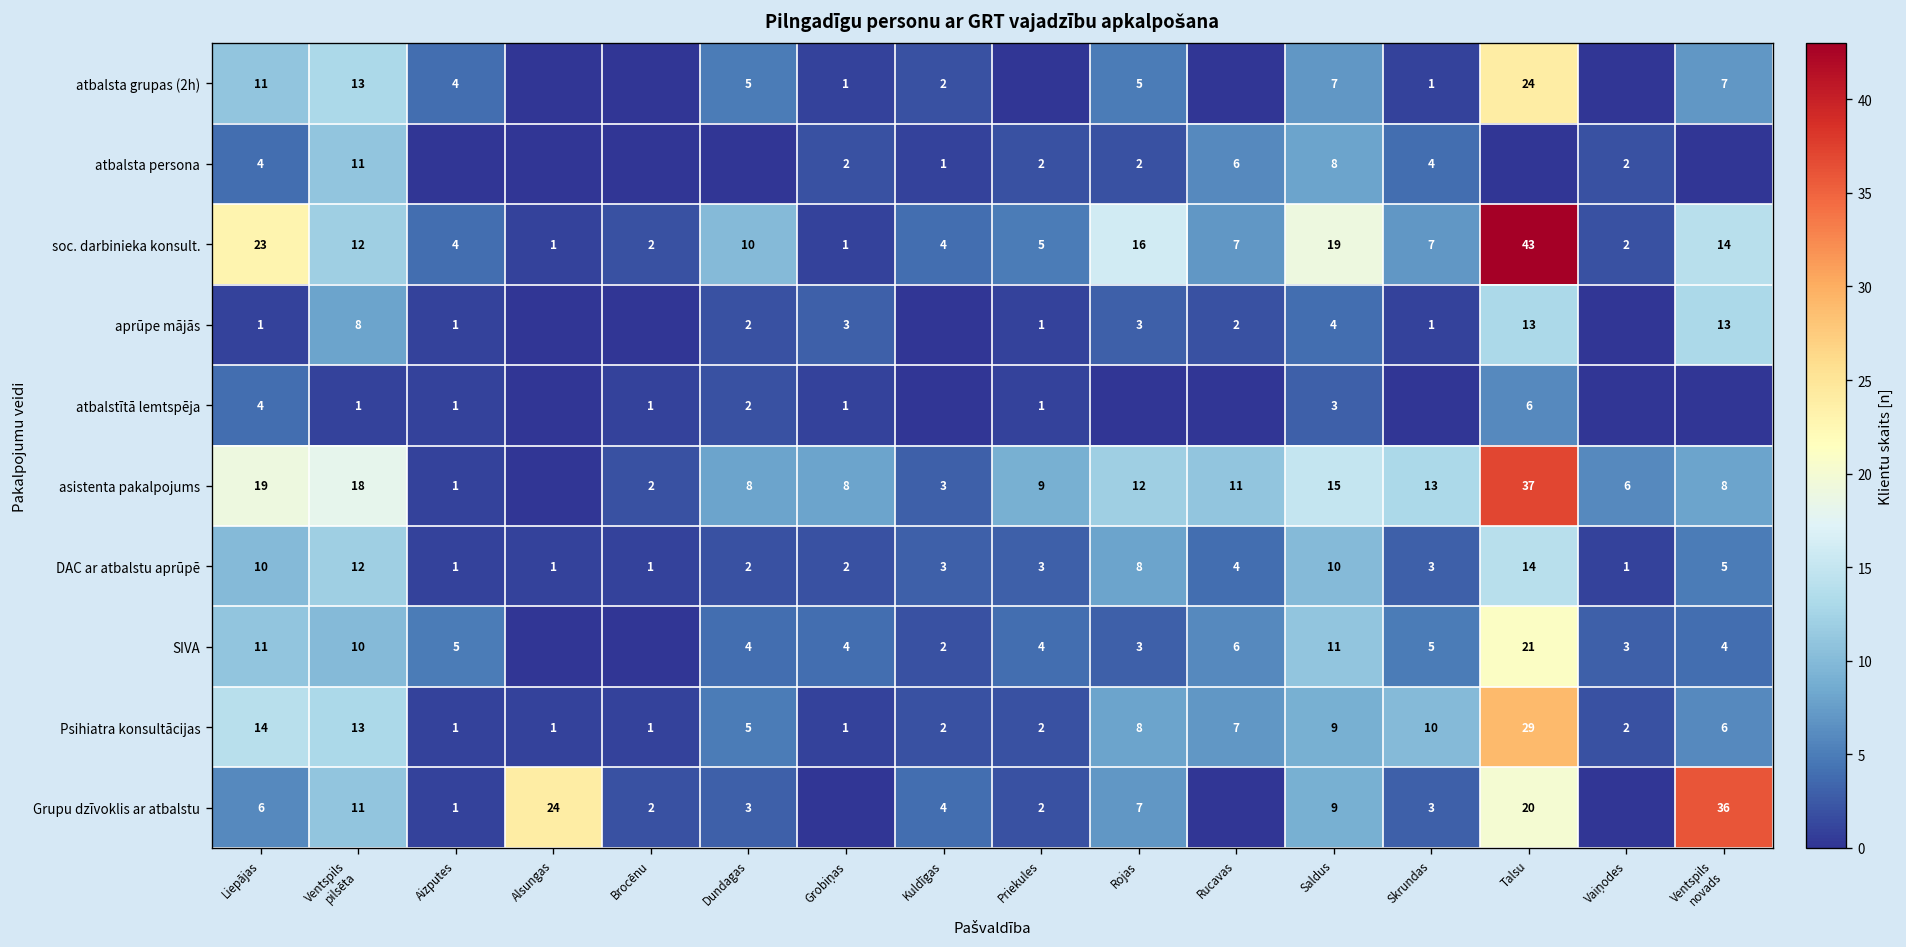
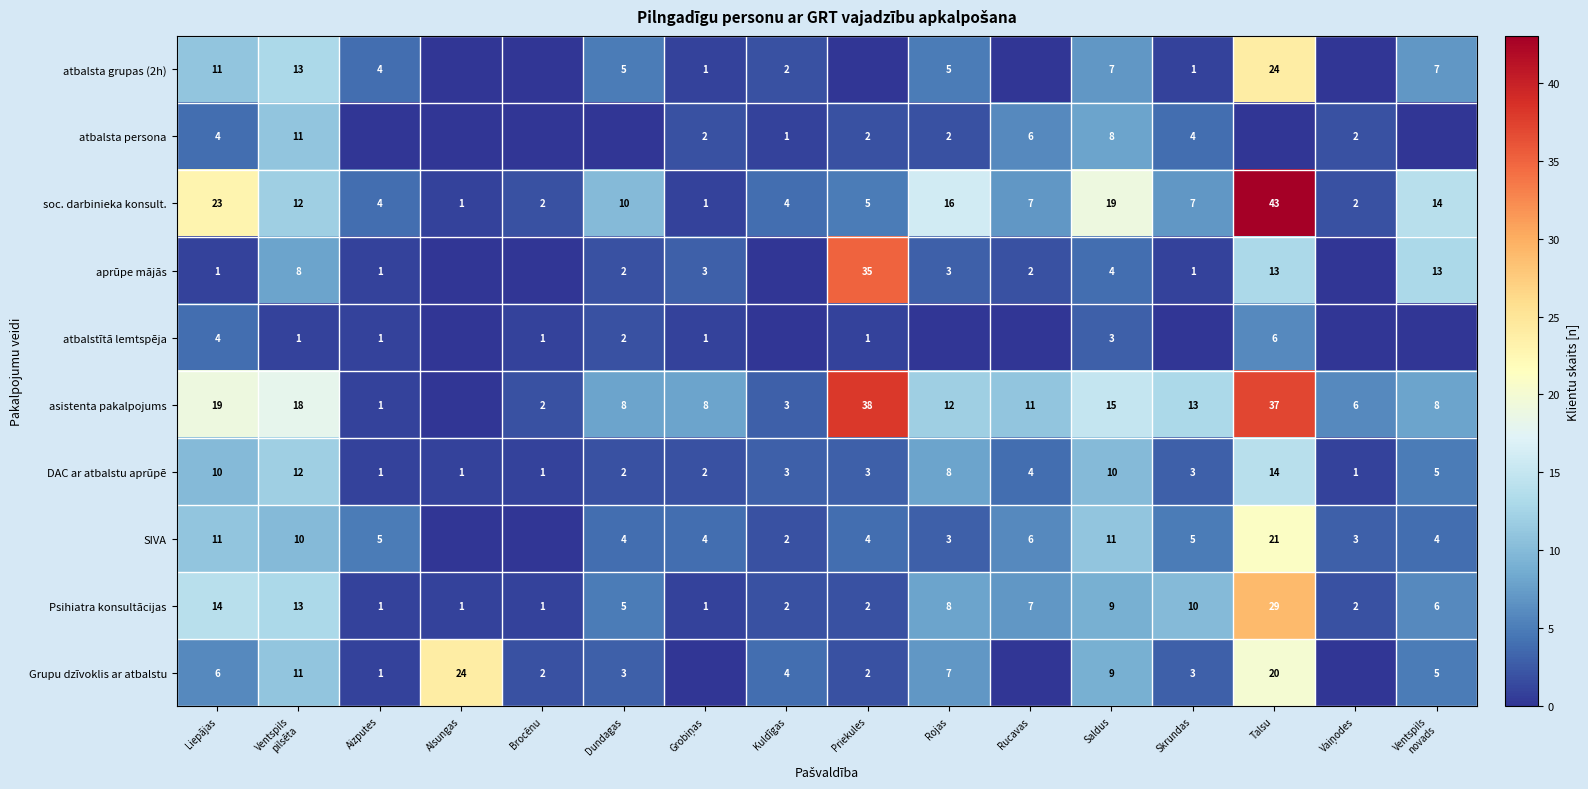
  {
    "atbalsta grupas (2h)": {
      "Liepājas": 11,
      "Ventspils pilsēta": 13,
      "Aizputes": 4,
      "Dundagas": 5,
      "Grobiņas": 1,
      "Kuldīgas": 2,
      "Rojas": 5,
      "Saldus": 7,
      "Skrundas": 1,
      "Talsu": 24,
      "Ventspils novads": 7
    },
    "atbalsta persona": {
      "Liepājas": 4,
      "Ventspils pilsēta": 11,
      "Grobiņas": 2,
      "Kuldīgas": 1,
      "Priekules": 2,
      "Rojas": 2,
      "Rucavas": 6,
      "Saldus": 8,
      "Skrundas": 4,
      "Vaiņodes": 2
    },
    "soc. darbinieka konsult.": {
      "Liepājas": 23,
      "Ventspils pilsēta": 12,
      "Aizputes": 4,
      "Alsungas": 1,
      "Brocēnu": 2,
      "Dundagas": 10,
      "Grobiņas": 1,
      "Kuldīgas": 4,
      "Priekules": 5,
      "Rojas": 16,
      "Rucavas": 7,
      "Saldus": 19,
      "Skrundas": 7,
      "Talsu": 43,
      "Vaiņodes": 2,
      "Ventspils novads": 14
    },
    "aprūpe mājās": {
      "Liepājas": 1,
      "Ventspils pilsēta": 8,
      "Aizputes": 1,
      "Dundagas": 2,
      "Grobiņas": 3,
-     "Priekules": 1,
+     "Priekules": 35,
      "Rojas": 3,
      "Rucavas": 2,
      "Saldus": 4,
      "Skrundas": 1,
      "Talsu": 13,
      "Ventspils novads": 13
    },
    "atbalstītā lemtspēja": {
      "Liepājas": 4,
      "Ventspils pilsēta": 1,
      "Aizputes": 1,
      "Brocēnu": 1,
      "Dundagas": 2,
      "Grobiņas": 1,
      "Priekules": 1,
      "Saldus": 3,
      "Talsu": 6
    },
    "asistenta pakalpojums": {
      "Liepājas": 19,
      "Ventspils pilsēta": 18,
      "Aizputes": 1,
      "Brocēnu": 2,
      "Dundagas": 8,
      "Grobiņas": 8,
      "Kuldīgas": 3,
-     "Priekules": 9,
+     "Priekules": 38,
      "Rojas": 12,
      "Rucavas": 11,
      "Saldus": 15,
      "Skrundas": 13,
      "Talsu": 37,
      "Vaiņodes": 6,
      "Ventspils novads": 8
    },
    "DAC ar atbalstu aprūpē": {
      "Liepājas": 10,
      "Ventspils pilsēta": 12,
      "Aizputes": 1,
      "Alsungas": 1,
      "Brocēnu": 1,
      "Dundagas": 2,
      "Grobiņas": 2,
      "Kuldīgas": 3,
      "Priekules": 3,
      "Rojas": 8,
      "Rucavas": 4,
      "Saldus": 10,
      "Skrundas": 3,
      "Talsu": 14,
      "Vaiņodes": 1,
      "Ventspils novads": 5
    },
    "SIVA": {
      "Liepājas": 11,
      "Ventspils pilsēta": 10,
      "Aizputes": 5,
      "Dundagas": 4,
      "Grobiņas": 4,
      "Kuldīgas": 2,
      "Priekules": 4,
      "Rojas": 3,
      "Rucavas": 6,
      "Saldus": 11,
      "Skrundas": 5,
      "Talsu": 21,
      "Vaiņodes": 3,
      "Ventspils novads": 4
    },
    "Psihiatra konsultācijas": {
      "Liepājas": 14,
      "Ventspils pilsēta": 13,
      "Aizputes": 1,
      "Alsungas": 1,
      "Brocēnu": 1,
      "Dundagas": 5,
      "Grobiņas": 1,
      "Kuldīgas": 2,
      "Priekules": 2,
      "Rojas": 8,
      "Rucavas": 7,
      "Saldus": 9,
      "Skrundas": 10,
      "Talsu": 29,
      "Vaiņodes": 2,
      "Ventspils novads": 6
    },
    "Grupu dzīvoklis ar atbalstu": {
      "Liepājas": 6,
      "Ventspils pilsēta": 11,
      "Aizputes": 1,
      "Alsungas": 24,
      "Brocēnu": 2,
      "Dundagas": 3,
      "Kuldīgas": 4,
      "Priekules": 2,
      "Rojas": 7,
      "Saldus": 9,
      "Skrundas": 3,
      "Talsu": 20,
-     "Ventspils novads": 36
+     "Ventspils novads": 5
    }
  }
